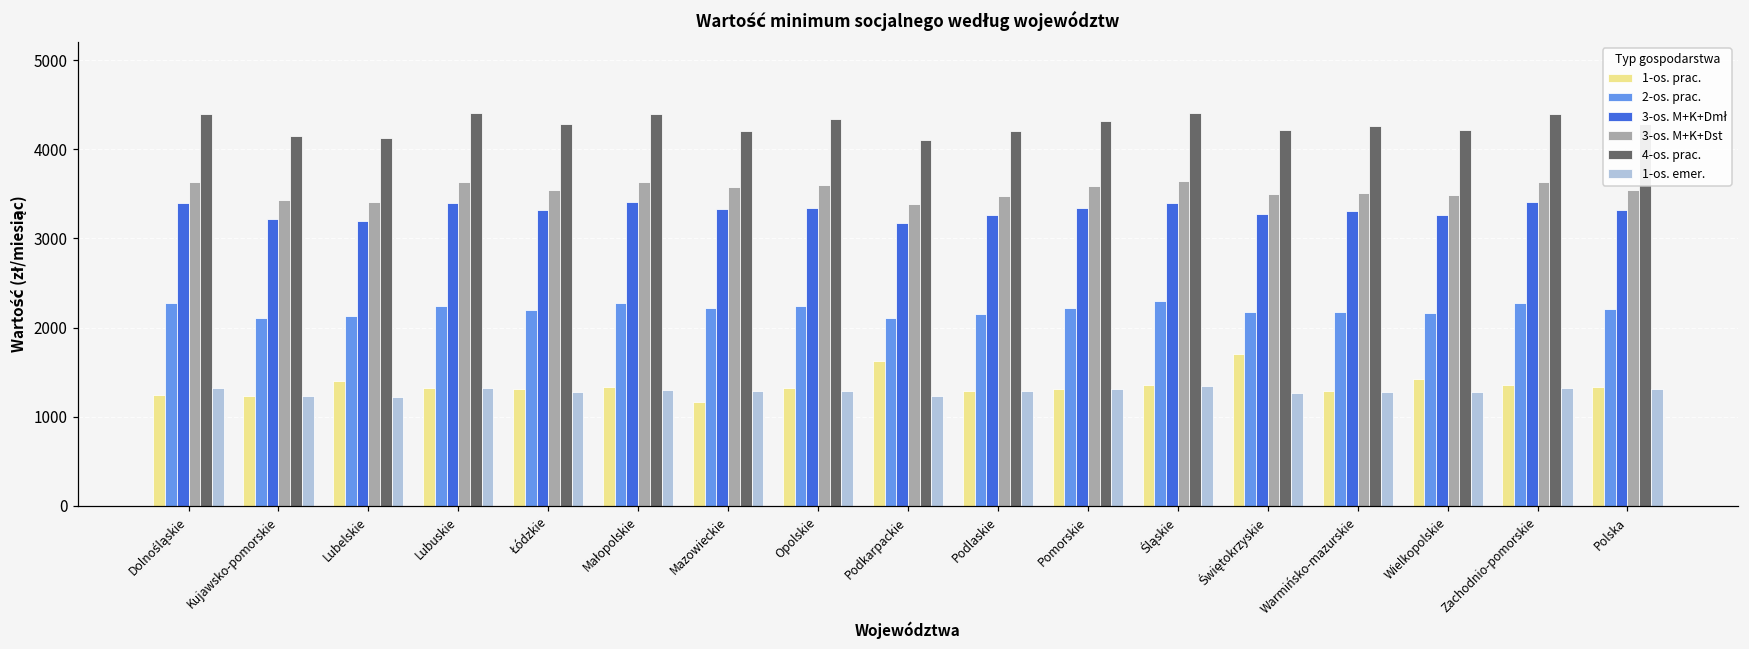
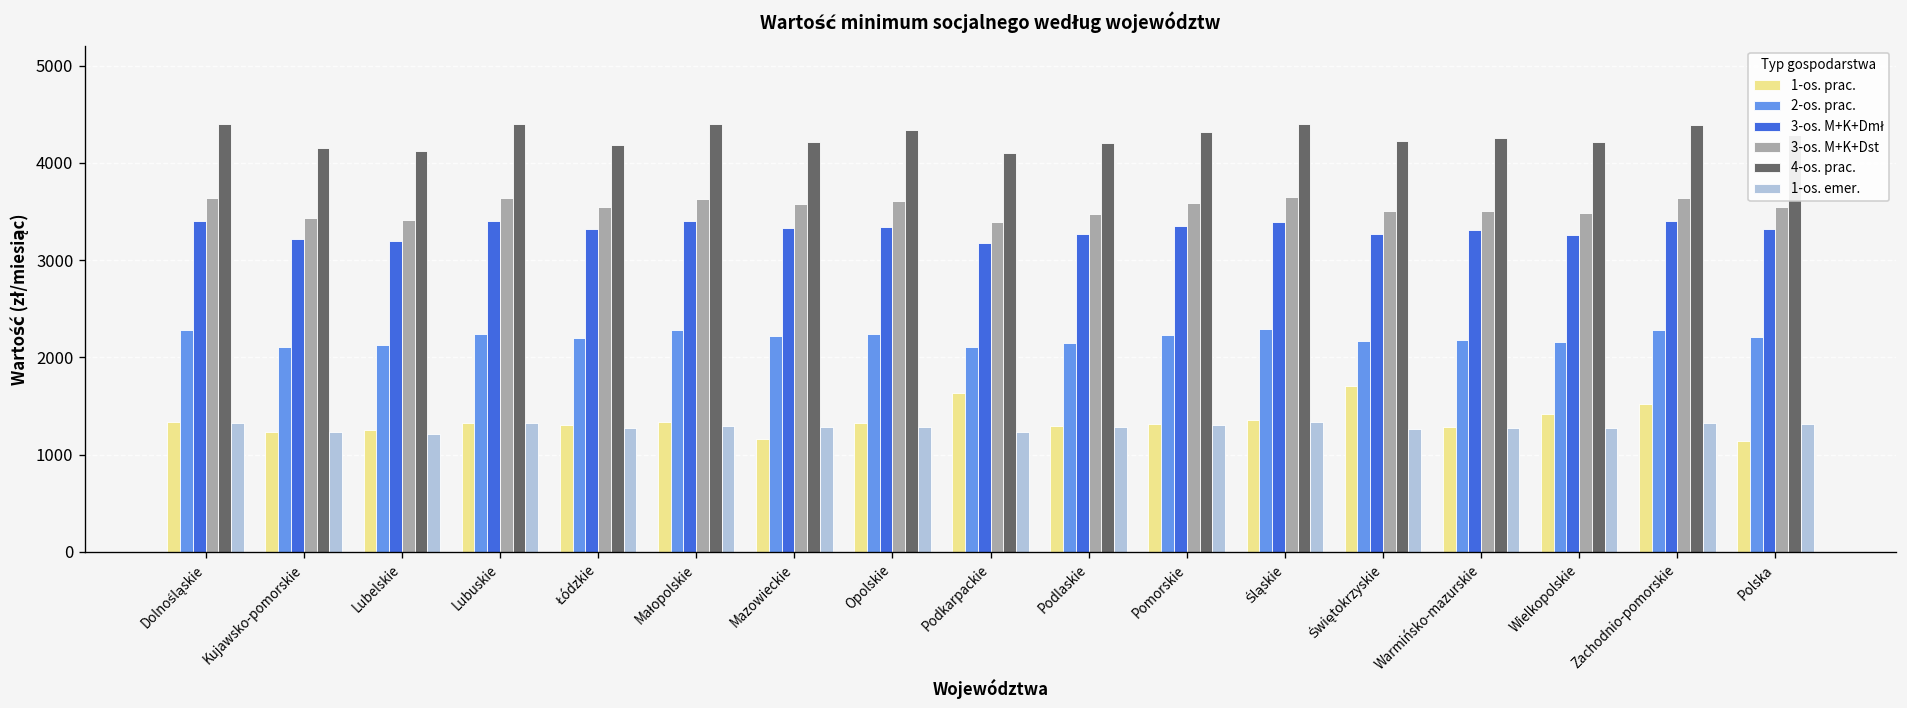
  {
    "1-os. prac.": {
-     "Dolnośląskie": 1200,
+     "Dolnośląskie": 1300,
      "Kujawsko-pomorskie": 1200,
-     "Lubelskie": 1400,
+     "Lubelskie": 1300,
      "Lubuskie": 1300,
      "Łódzkie": 1300,
      "Małopolskie": 1300,
      "Mazowieckie": 1200,
      "Opolskie": 1300,
      "Podkarpackie": 1600,
      "Podlaskie": 1300,
      "Pomorskie": 1300,
      "Śląskie": 1400,
      "Świętokrzyskie": 1700,
      "Warmińsko-mazurskie": 1300,
      "Wielkopolskie": 1400,
-     "Zachodnio-pomorskie": 1400,
-     "Polska": 1300
+     "Zachodnio-pomorskie": 1500,
+     "Polska": 1100
    },
    "4-os. prac.": {
      "Dolnośląskie": 4400,
      "Kujawsko-pomorskie": 4200,
      "Lubelskie": 4100,
      "Lubuskie": 4400,
-     "Łódzkie": 4300,
+     "Łódzkie": 4200,
      "Małopolskie": 4400,
      "Mazowieckie": 4200,
      "Opolskie": 4300,
      "Podkarpackie": 4100,
      "Podlaskie": 4200,
      "Pomorskie": 4300,
      "Śląskie": 4400,
      "Świętokrzyskie": 4200,
      "Warmińsko-mazurskie": 4300,
      "Wielkopolskie": 4200,
      "Zachodnio-pomorskie": 4400
    }
  }
